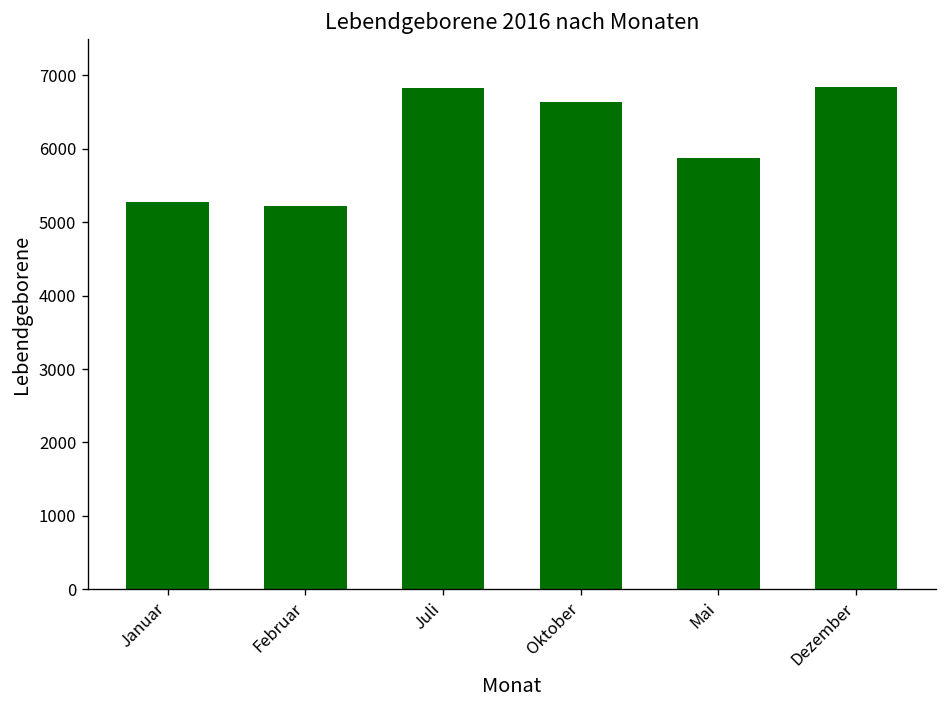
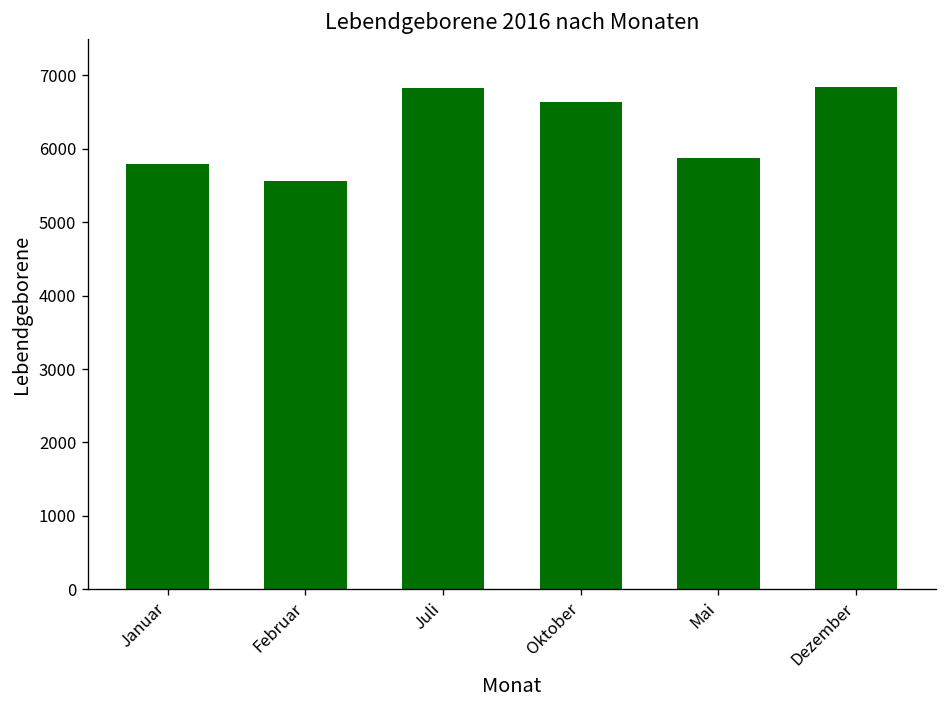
  {
-   "Januar": 5300,
-   "Februar": 5200,
+   "Januar": 5800,
+   "Februar": 5600,
    "Juli": 6800,
    "Oktober": 6600,
    "Mai": 5900,
    "Dezember": 6800
  }
